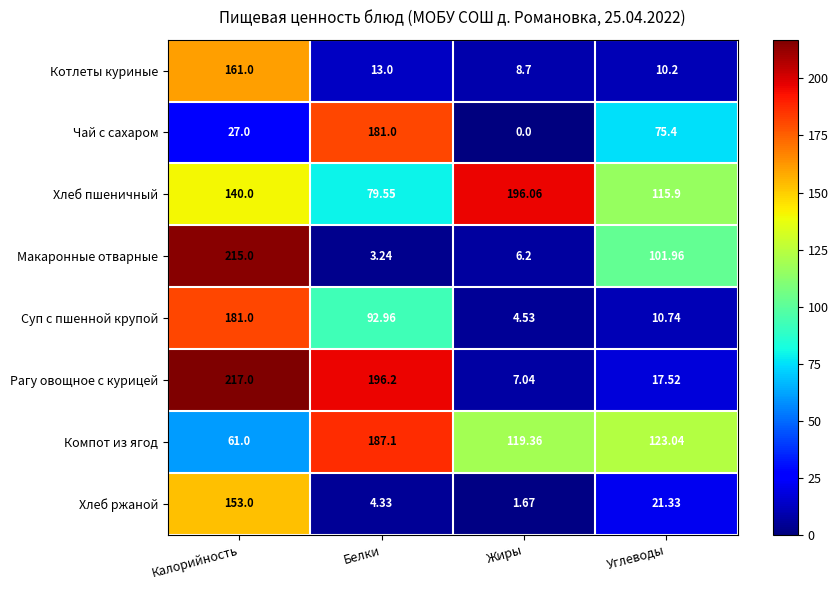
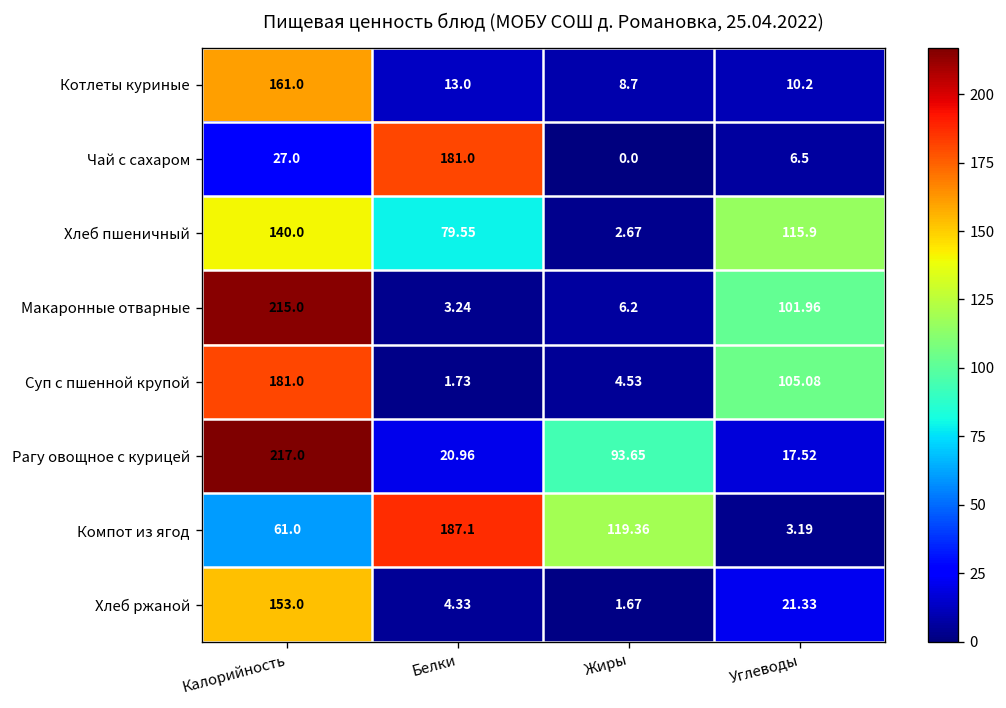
  {
    "Котлеты куриные": {
      "Калорийность": 161.0,
      "Белки": 13.0,
      "Жиры": 8.7,
      "Углеводы": 10.2
    },
    "Чай с сахаром": {
      "Калорийность": 27.0,
      "Белки": 181.0,
      "Жиры": 0.0,
-     "Углеводы": 75.4
+     "Углеводы": 6.5
    },
    "Хлеб пшеничный": {
      "Калорийность": 140.0,
      "Белки": 79.55,
-     "Жиры": 196.06,
+     "Жиры": 2.67,
      "Углеводы": 115.9
    },
    "Макаронные отварные": {
      "Калорийность": 215.0,
      "Белки": 3.24,
      "Жиры": 6.2,
      "Углеводы": 101.96
    },
    "Суп с пшенной крупой": {
      "Калорийность": 181.0,
-     "Белки": 92.96,
+     "Белки": 1.73,
      "Жиры": 4.53,
-     "Углеводы": 10.74
+     "Углеводы": 105.08
    },
    "Рагу овощное с курицей": {
      "Калорийность": 217.0,
-     "Белки": 196.2,
-     "Жиры": 7.04,
+     "Белки": 20.96,
+     "Жиры": 93.65,
      "Углеводы": 17.52
    },
    "Компот из ягод": {
      "Калорийность": 61.0,
      "Белки": 187.1,
      "Жиры": 119.36,
-     "Углеводы": 123.04
+     "Углеводы": 3.19
    },
    "Хлеб ржаной": {
      "Калорийность": 153.0,
      "Белки": 4.33,
      "Жиры": 1.67,
      "Углеводы": 21.33
    }
  }
